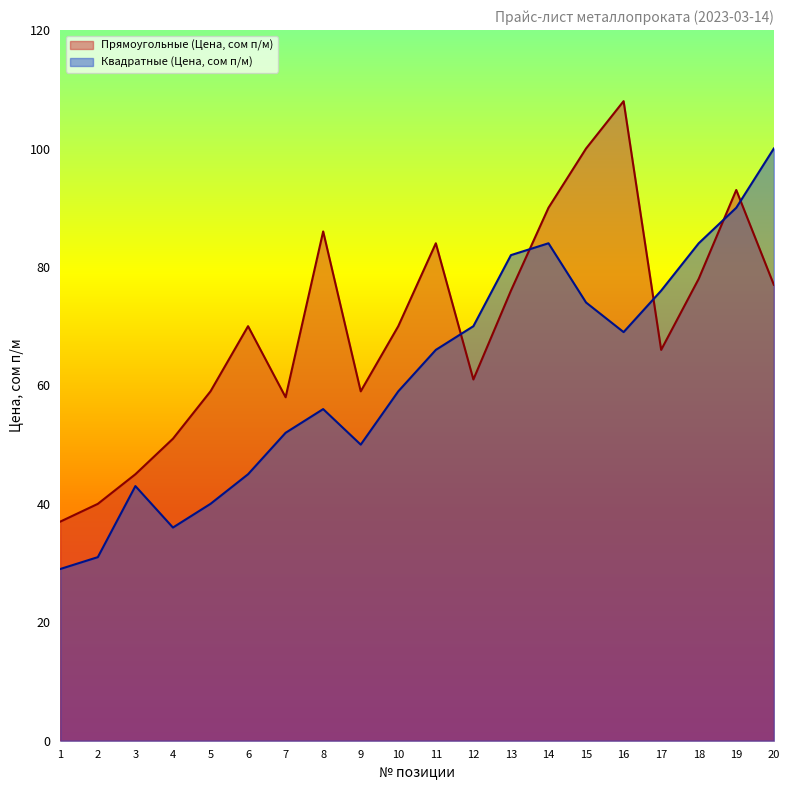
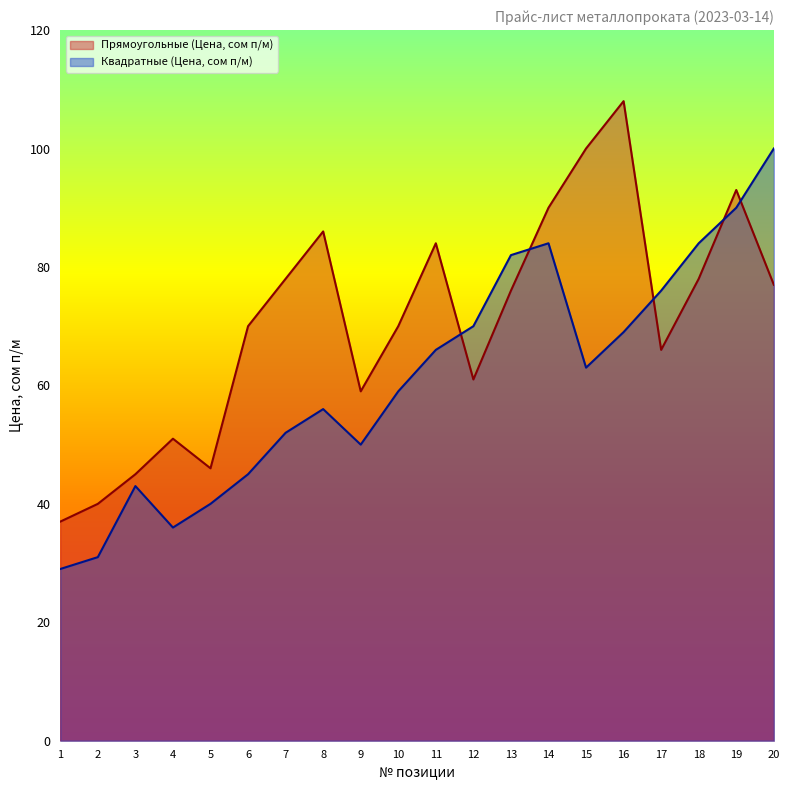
  {
    "Прямоугольные (Цена, сом п/м)": {
      "1": 37,
      "2": 40,
      "3": 45,
      "4": 51,
-     "5": 59,
+     "5": 46,
      "6": 70,
-     "7": 58,
+     "7": 78,
      "8": 86,
      "9": 59,
      "10": 70,
      "11": 84,
      "12": 61,
      "13": 76,
      "14": 90,
      "15": 100,
      "16": 108,
      "17": 66,
      "18": 78,
      "19": 93,
      "20": 77
    },
    "Квадратные (Цена, сом п/м)": {
      "1": 29,
      "2": 31,
      "3": 43,
      "4": 36,
      "5": 40,
      "6": 45,
      "7": 52,
      "8": 56,
      "9": 50,
      "10": 59,
      "11": 66,
      "12": 70,
      "13": 82,
      "14": 84,
-     "15": 74,
+     "15": 63,
      "16": 69,
      "17": 76,
      "18": 84,
      "19": 90,
      "20": 100
    }
  }
